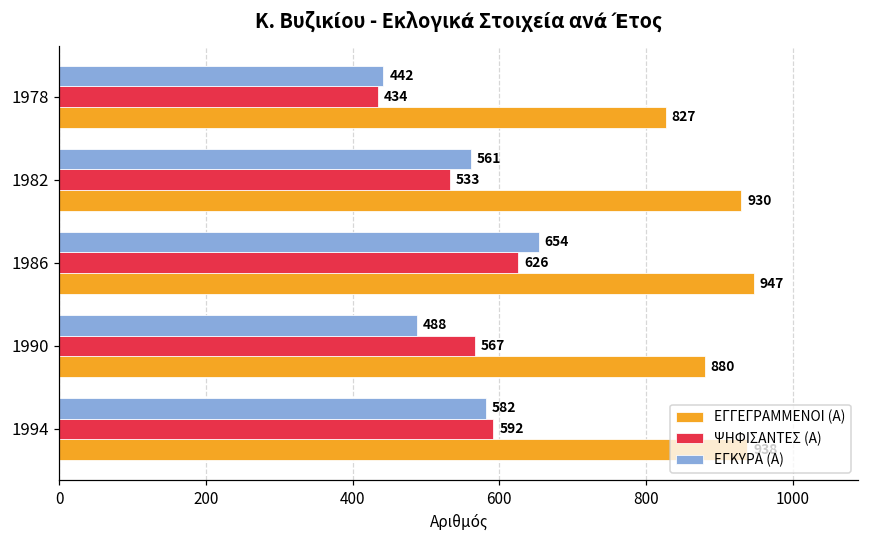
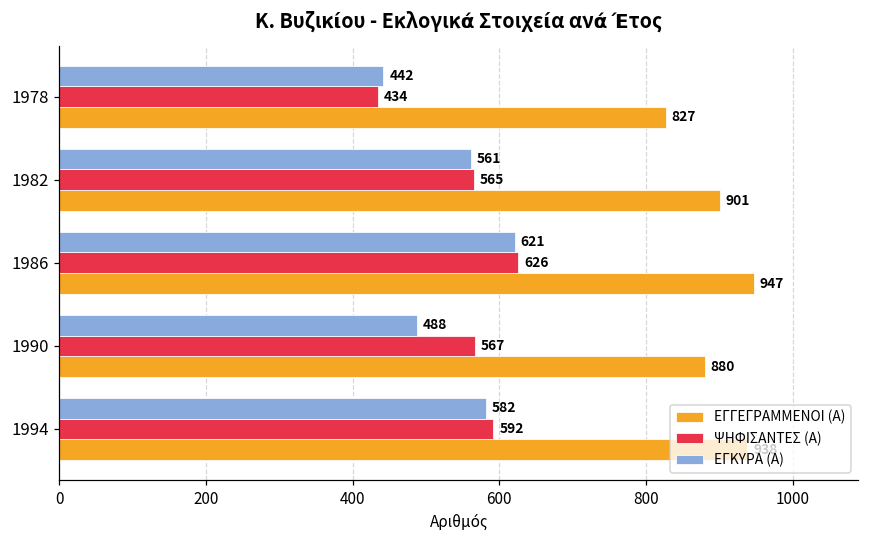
  {
    "ΕΓΓΕΓΡΑΜΜΕΝΟΙ (Α)": {
      "1978": 827,
-     "1982": 930,
+     "1982": 901,
      "1986": 947,
      "1990": 880
    },
    "ΨΗΦΙΣΑΝΤΕΣ (Α)": {
      "1978": 434,
-     "1982": 533,
+     "1982": 565,
      "1986": 626,
      "1990": 567,
      "1994": 592
    },
    "ΕΓΚΥΡΑ (Α)": {
      "1978": 442,
      "1982": 561,
-     "1986": 654,
+     "1986": 621,
      "1990": 488,
      "1994": 582
    }
  }
